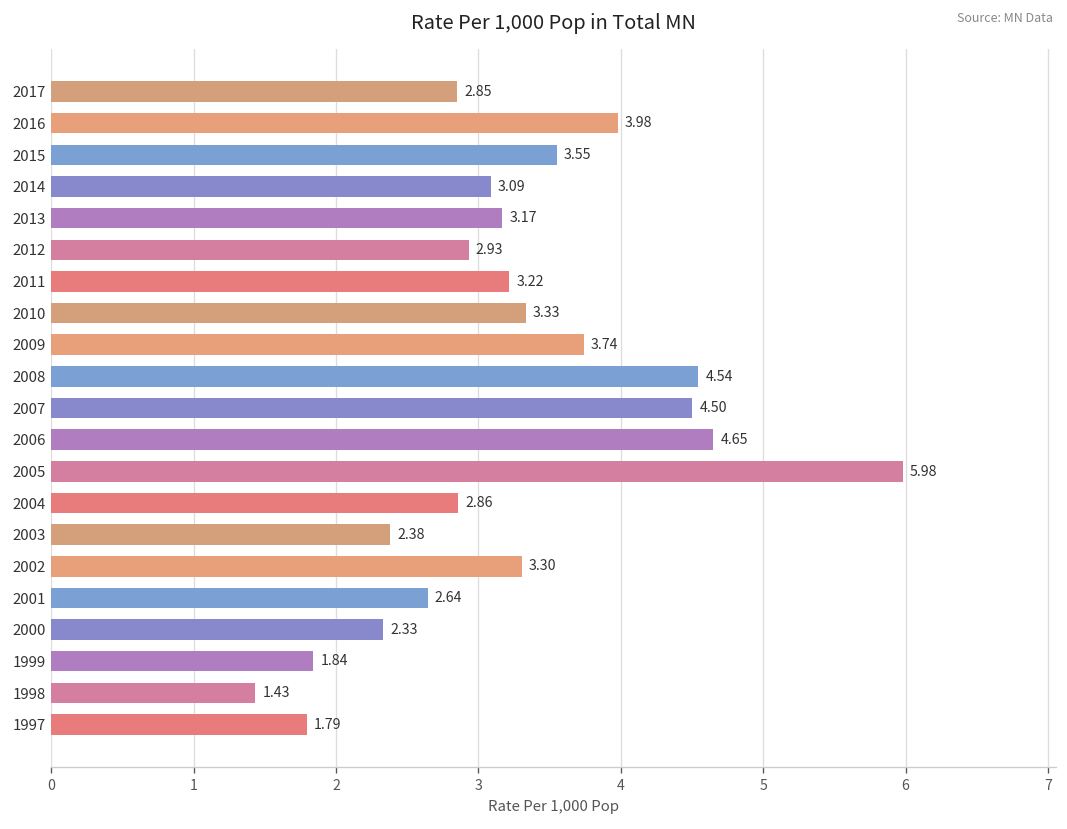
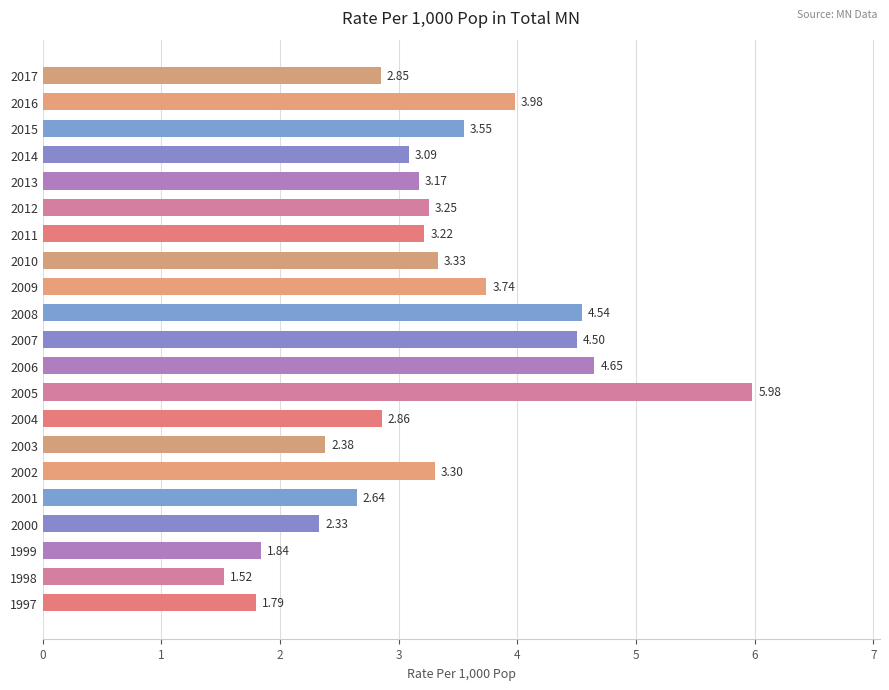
  {
    "2017": 2.85,
    "2016": 3.98,
    "2015": 3.55,
    "2014": 3.09,
    "2013": 3.17,
-   "2012": 2.93,
+   "2012": 3.25,
    "2011": 3.22,
    "2010": 3.33,
    "2009": 3.74,
    "2008": 4.54,
    "2007": 4.50,
    "2006": 4.65,
    "2005": 5.98,
    "2004": 2.86,
    "2003": 2.38,
    "2002": 3.30,
    "2001": 2.64,
    "2000": 2.33,
    "1999": 1.84,
-   "1998": 1.43,
+   "1998": 1.52,
    "1997": 1.79
  }
